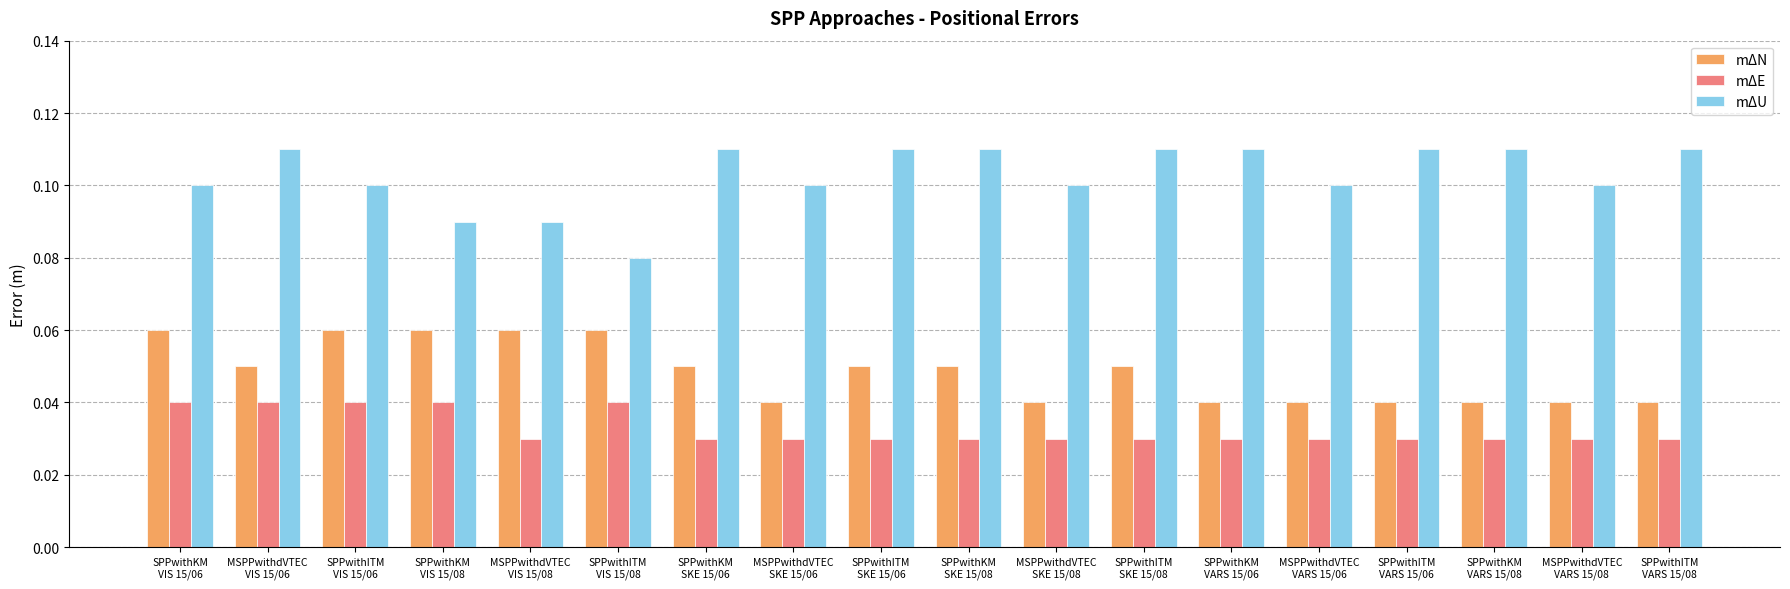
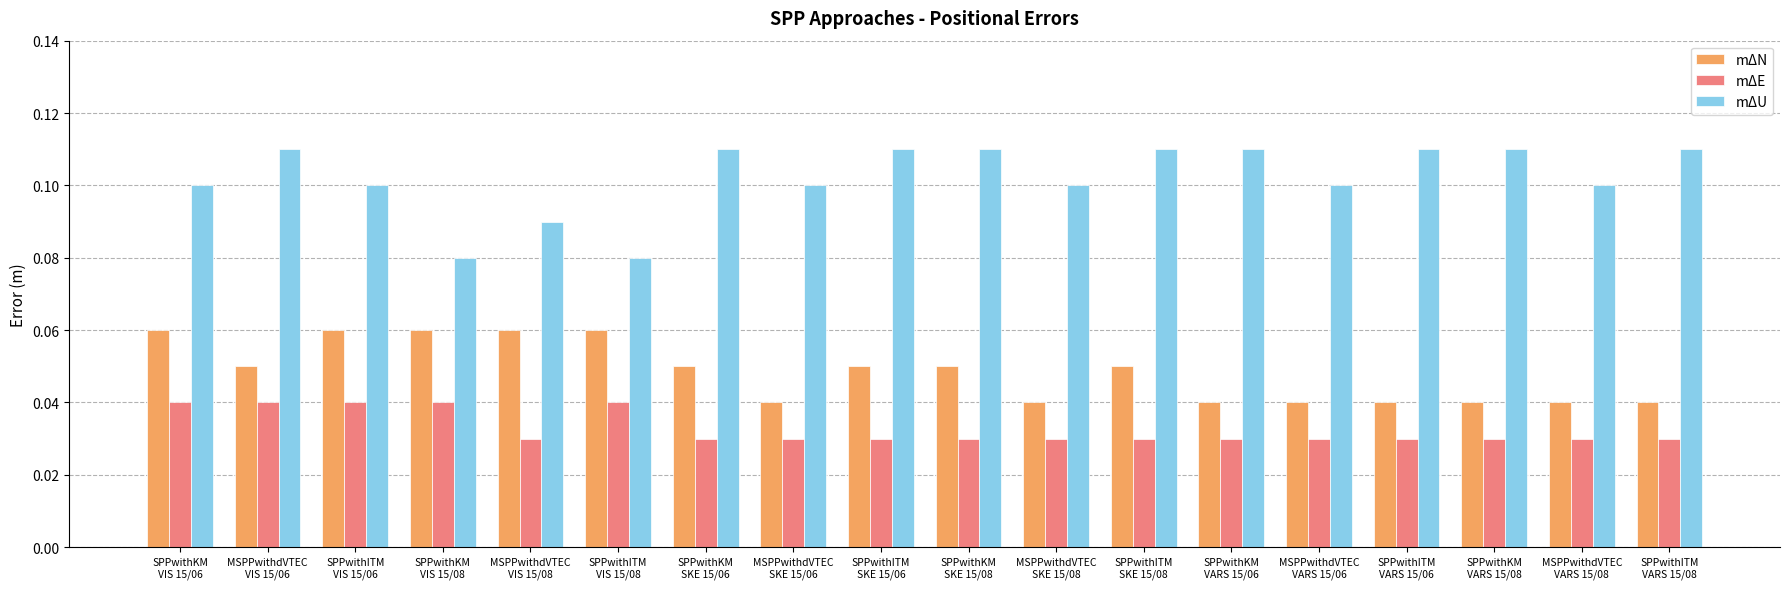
  {
    "mΔU": {
      "SPPwithKM VIS 15/06": 0.10,
      "MSPPwithdVTEC VIS 15/06": 0.11,
      "SPPwithITM VIS 15/06": 0.10,
-     "SPPwithKM VIS 15/08": 0.09,
+     "SPPwithKM VIS 15/08": 0.08,
      "MSPPwithdVTEC VIS 15/08": 0.09,
      "SPPwithITM VIS 15/08": 0.08,
      "SPPwithKM SKE 15/06": 0.11,
      "MSPPwithdVTEC SKE 15/06": 0.10,
      "SPPwithITM SKE 15/06": 0.11,
      "SPPwithKM SKE 15/08": 0.11,
      "MSPPwithdVTEC SKE 15/08": 0.10,
      "SPPwithITM SKE 15/08": 0.11,
      "SPPwithKM VARS 15/06": 0.11,
      "MSPPwithdVTEC VARS 15/06": 0.10,
      "SPPwithITM VARS 15/06": 0.11,
      "SPPwithKM VARS 15/08": 0.11,
      "MSPPwithdVTEC VARS 15/08": 0.10,
      "SPPwithITM VARS 15/08": 0.11
    }
  }
